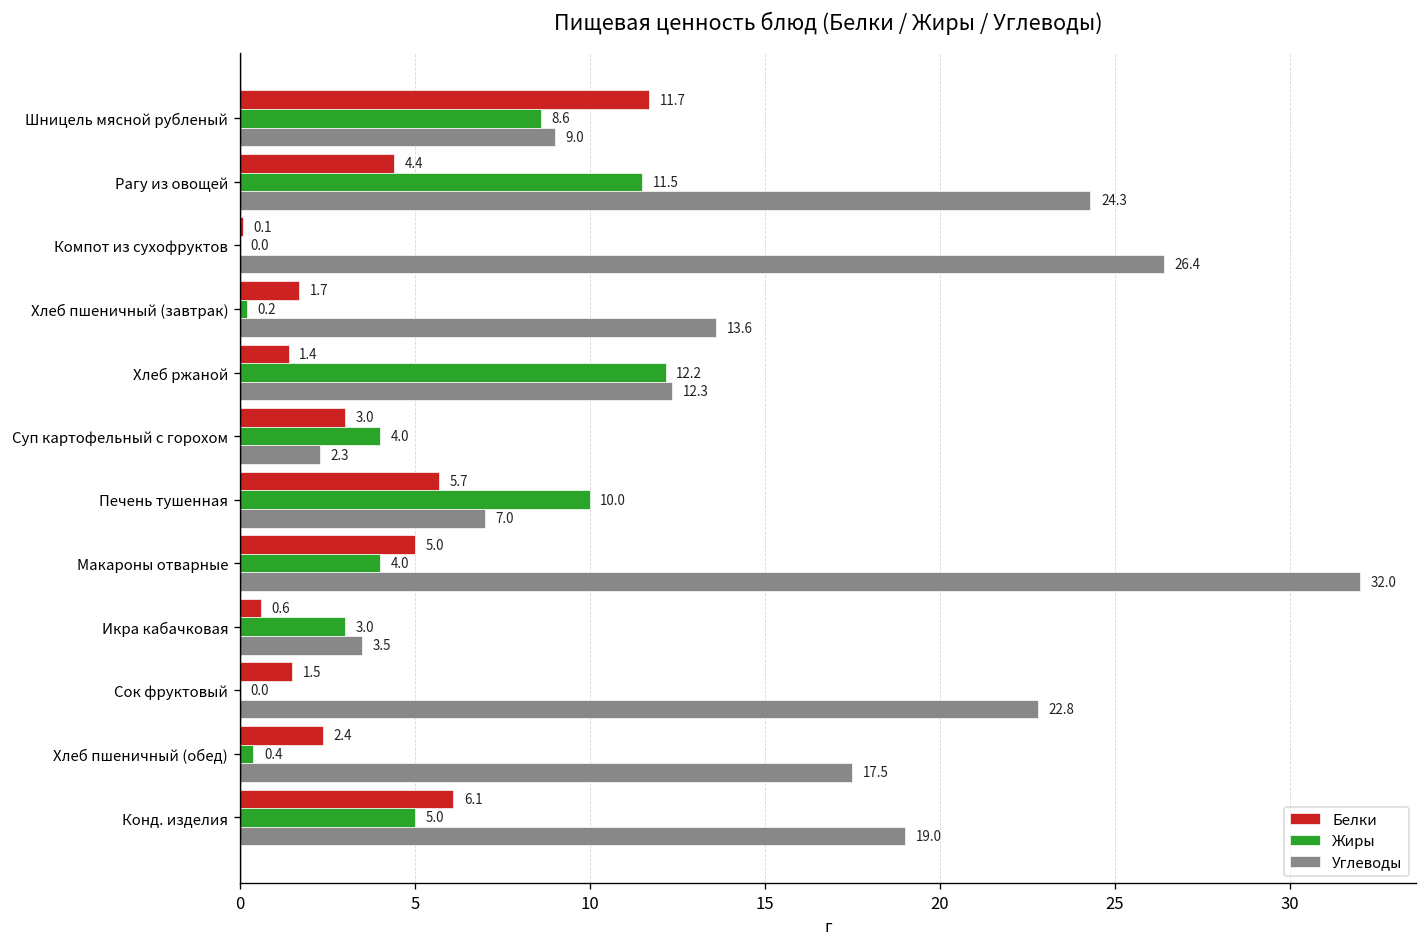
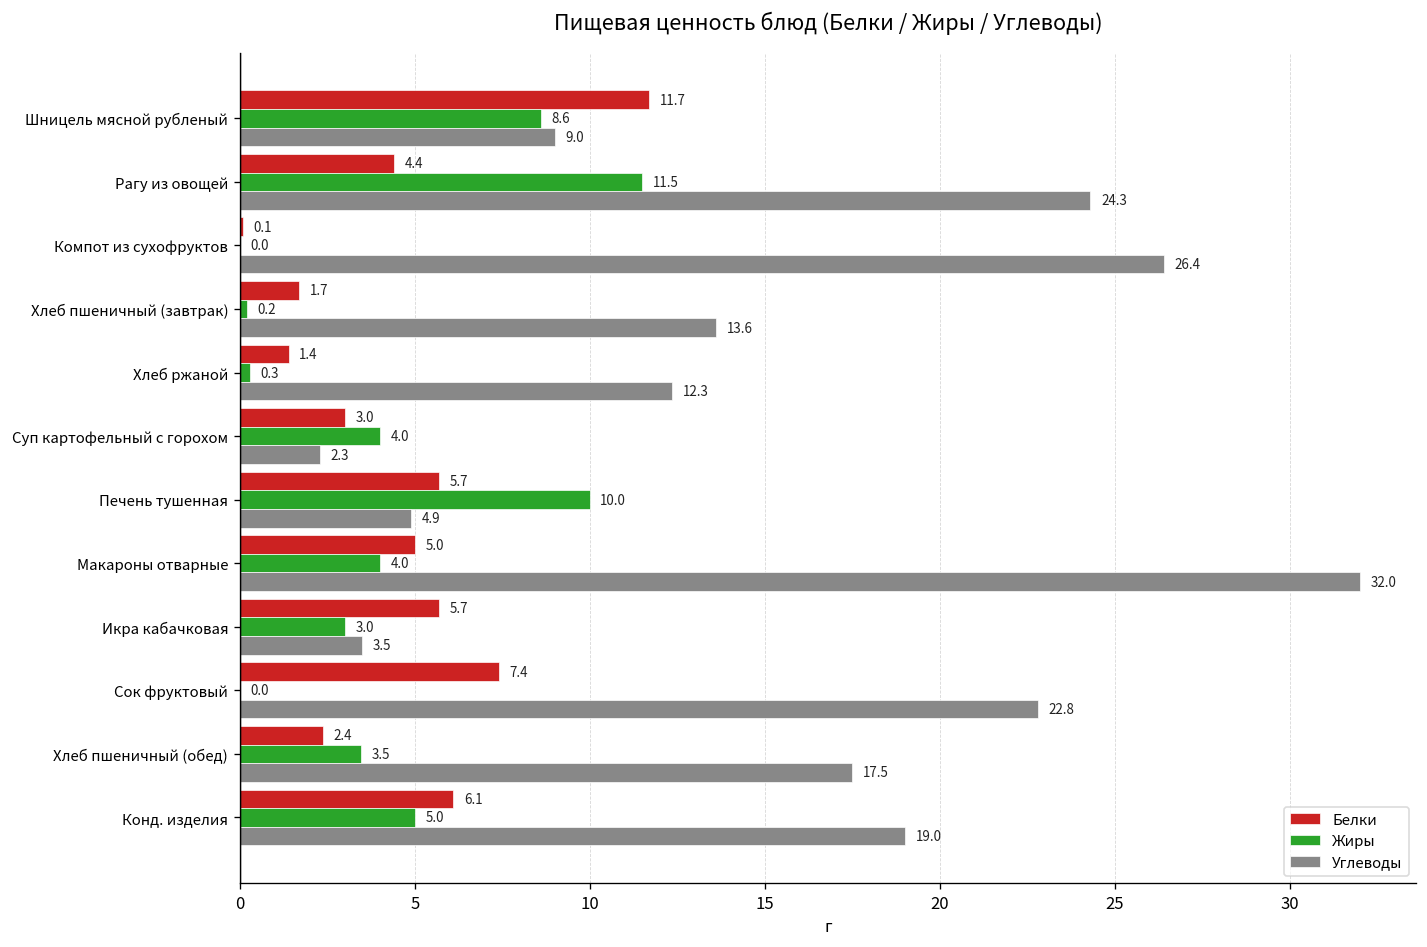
  {
    "Белки": {
      "Шницель мясной рубленый": 11.7,
      "Рагу из овощей": 4.4,
      "Компот из сухофруктов": 0.1,
      "Хлеб пшеничный (завтрак)": 1.7,
      "Хлеб ржаной": 1.4,
      "Суп картофельный с горохом": 3.0,
      "Печень тушенная": 5.7,
      "Макароны отварные": 5.0,
-     "Икра кабачковая": 0.6,
-     "Сок фруктовый": 1.5,
+     "Икра кабачковая": 5.7,
+     "Сок фруктовый": 7.4,
      "Хлеб пшеничный (обед)": 2.4,
      "Конд. изделия": 6.1
    },
    "Жиры": {
      "Шницель мясной рубленый": 8.6,
      "Рагу из овощей": 11.5,
      "Компот из сухофруктов": 0.0,
      "Хлеб пшеничный (завтрак)": 0.2,
-     "Хлеб ржаной": 12.2,
+     "Хлеб ржаной": 0.3,
      "Суп картофельный с горохом": 4.0,
      "Печень тушенная": 10.0,
      "Макароны отварные": 4.0,
      "Икра кабачковая": 3.0,
      "Сок фруктовый": 0.0,
-     "Хлеб пшеничный (обед)": 0.4,
+     "Хлеб пшеничный (обед)": 3.5,
      "Конд. изделия": 5.0
    },
    "Углеводы": {
      "Шницель мясной рубленый": 9.0,
      "Рагу из овощей": 24.3,
      "Компот из сухофруктов": 26.4,
      "Хлеб пшеничный (завтрак)": 13.6,
      "Хлеб ржаной": 12.3,
      "Суп картофельный с горохом": 2.3,
-     "Печень тушенная": 7.0,
+     "Печень тушенная": 4.9,
      "Макароны отварные": 32.0,
      "Икра кабачковая": 3.5,
      "Сок фруктовый": 22.8,
      "Хлеб пшеничный (обед)": 17.5,
      "Конд. изделия": 19.0
    }
  }
